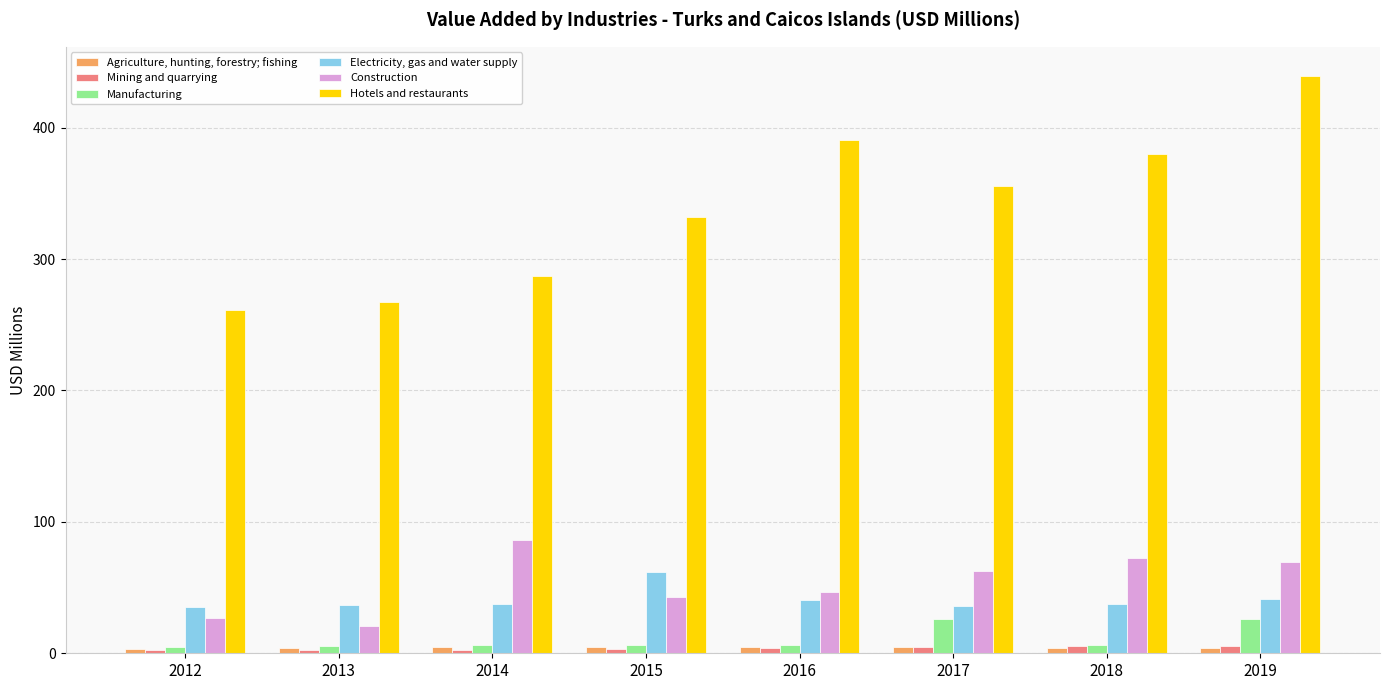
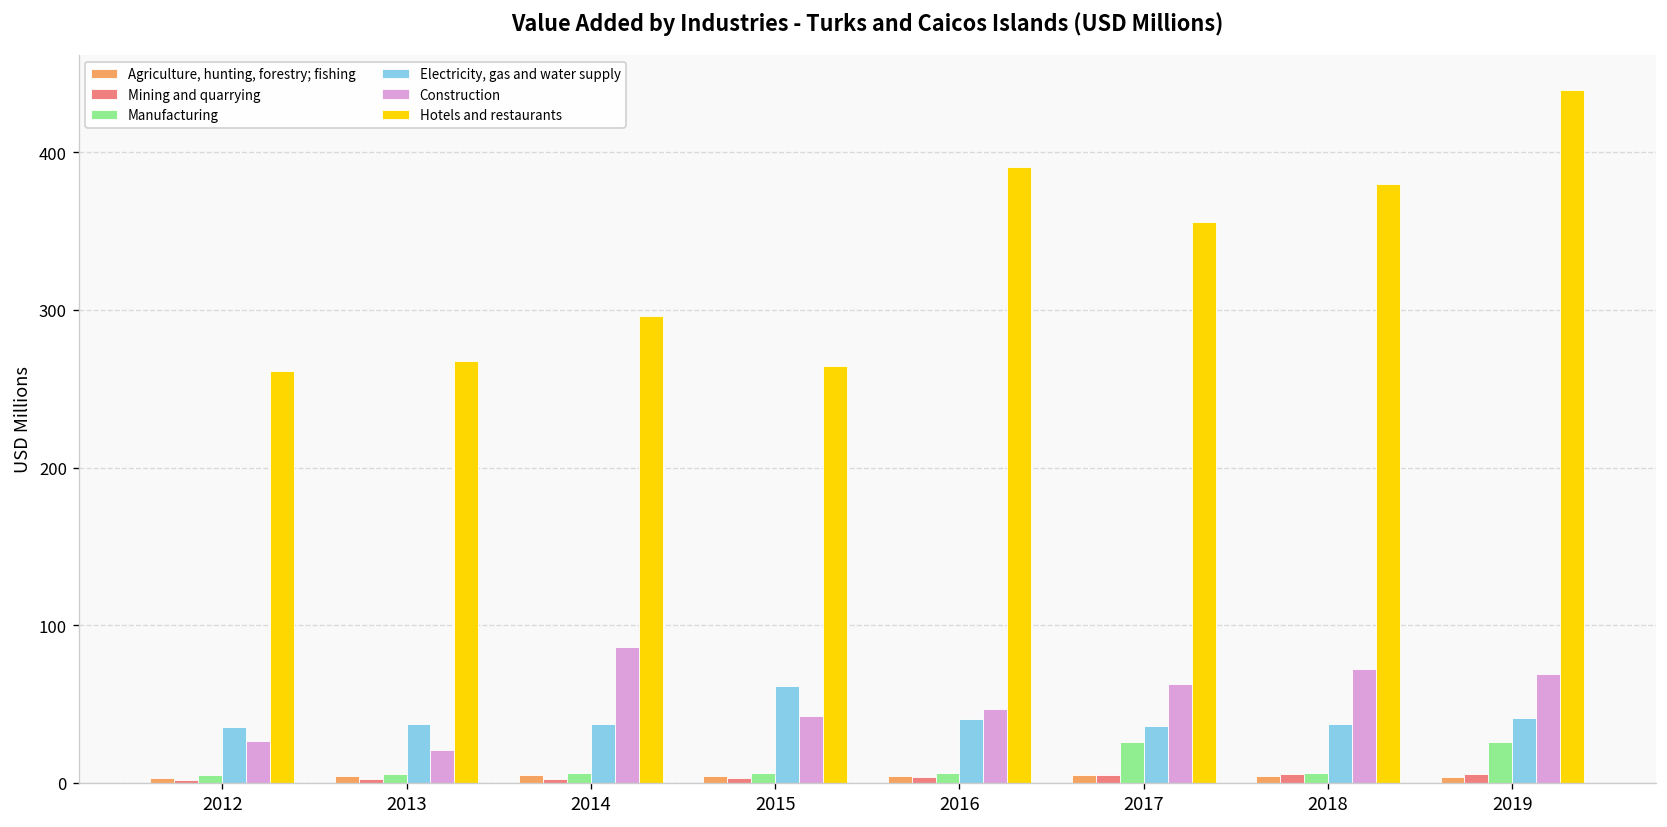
  {
    "Manufacturing": {
      "2012": 5,
      "2013": 5,
      "2014": 6,
      "2015": 7,
      "2016": 7,
      "2017": 26,
      "2018": 6,
      "2019": 26
    },
    "Electricity, gas and water supply": {
      "2012": 35,
      "2013": 37,
      "2014": 37,
      "2015": 62,
      "2016": 41,
      "2017": 36,
      "2018": 38,
      "2019": 41
    },
    "Construction": {
      "2012": 27,
      "2013": 21,
      "2014": 86,
      "2015": 43,
      "2016": 47,
      "2017": 63,
      "2018": 72,
      "2019": 69
    },
    "Hotels and restaurants": {
      "2012": 261,
      "2013": 267,
-     "2014": 287,
-     "2015": 332,
+     "2014": 296,
+     "2015": 265,
      "2016": 390,
      "2017": 356,
      "2018": 380,
      "2019": 440
    }
  }
